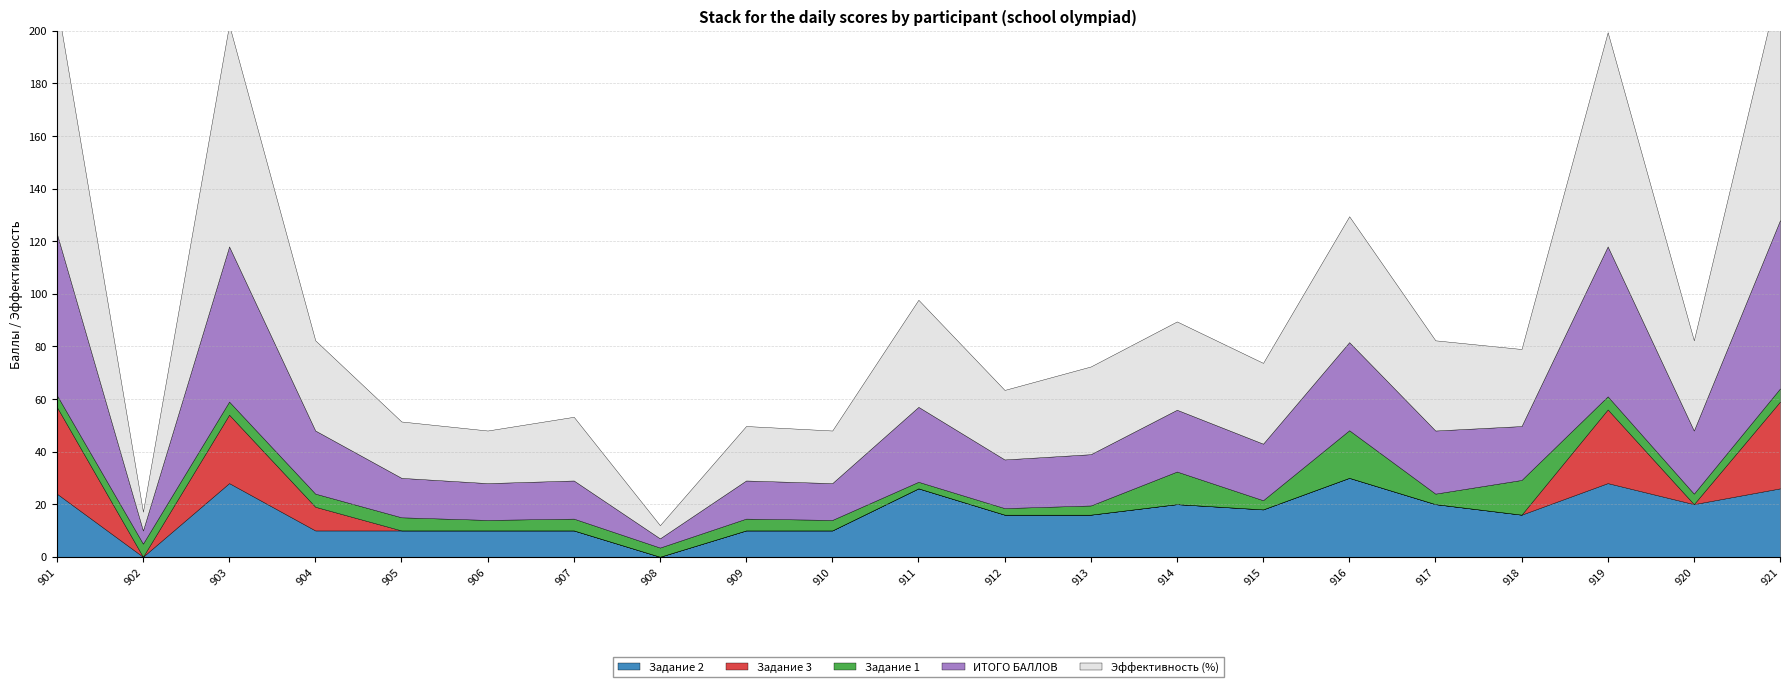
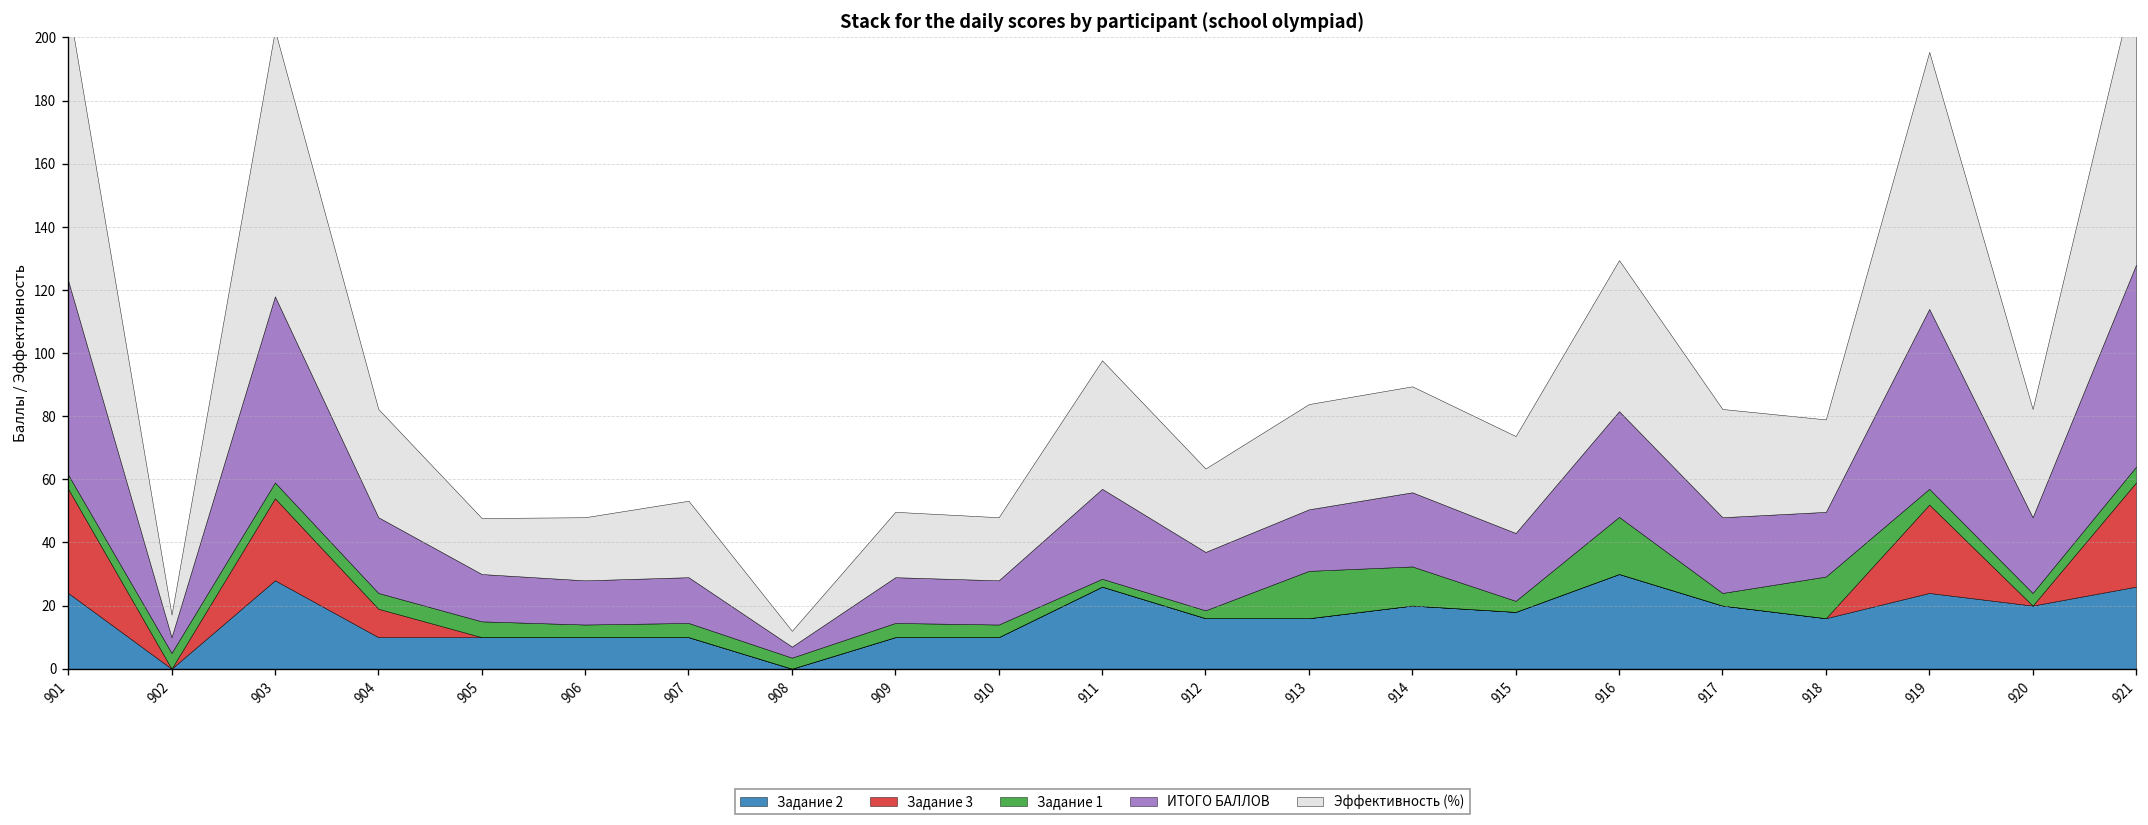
  {
    "Задание 2": {
      "901": 24,
      "903": 28,
      "904": 10,
-     "919": 28,
+     "919": 24,
      "921": 26
    },
    "Задание 3": {
      "901": 33,
      "903": 26,
      "904": 9,
      "919": 28,
      "921": 33
    },
    "Задание 1": {
      "901": 5,
      "902": 5,
      "903": 5,
      "904": 5,
      "905": 5,
      "906": 4,
      "907": 5,
      "908": 4,
      "909": 5,
      "910": 4,
      "911": 3,
      "912": 3,
-     "913": 4,
+     "913": 15,
      "914": 12,
      "915": 4,
      "916": 18,
      "917": 4,
      "918": 13,
      "919": 5,
      "920": 4,
      "921": 5
    },
    "ИТОГО БАЛЛОВ": {
      "901": 62,
      "902": 5,
      "903": 59,
      "904": 24,
      "905": 15,
      "906": 14,
      "907": 15,
      "908": 4,
      "909": 15,
      "910": 14,
      "911": 29,
      "912": 19,
      "913": 20,
      "914": 24,
      "915": 22,
      "916": 33,
      "917": 24,
      "918": 21,
      "919": 57,
      "920": 24,
      "921": 64
    },
    "Эффективность (%)": {
      "902": 7,
      "904": 34,
-     "905": 21,
+     "905": 18,
      "906": 20,
      "907": 24,
      "908": 5,
      "909": 21,
      "910": 20,
      "911": 41,
      "912": 26,
      "913": 33,
      "914": 34,
      "915": 31,
      "916": 48,
      "917": 34,
      "918": 29,
      "919": 81,
      "920": 34
    }
  }
